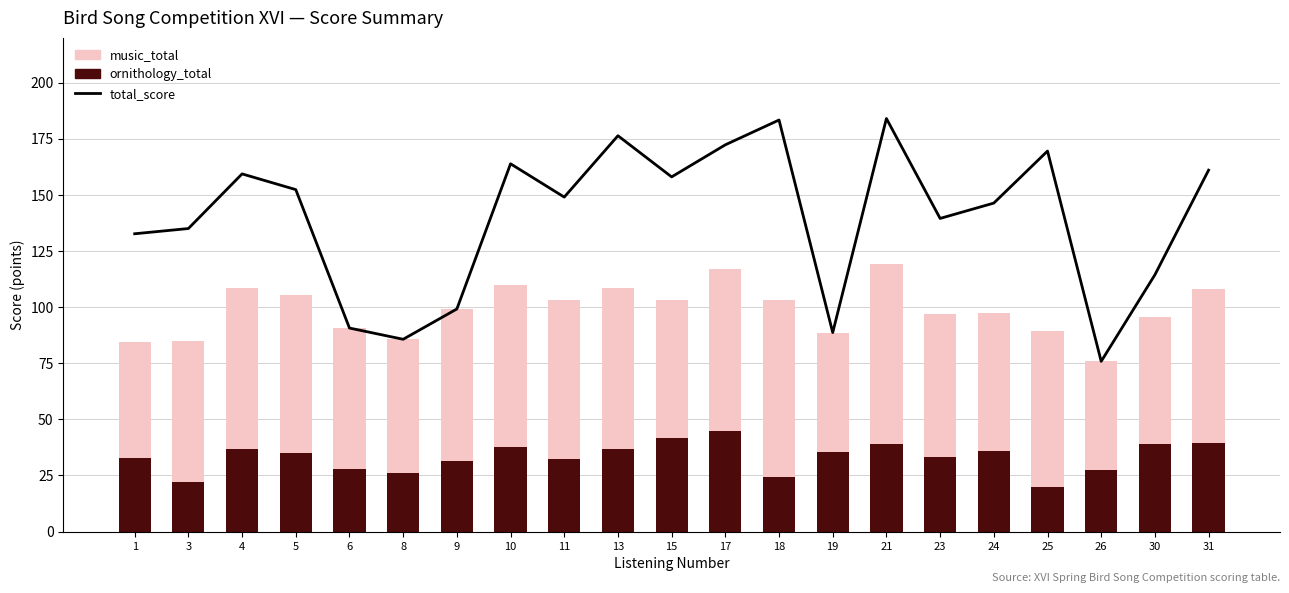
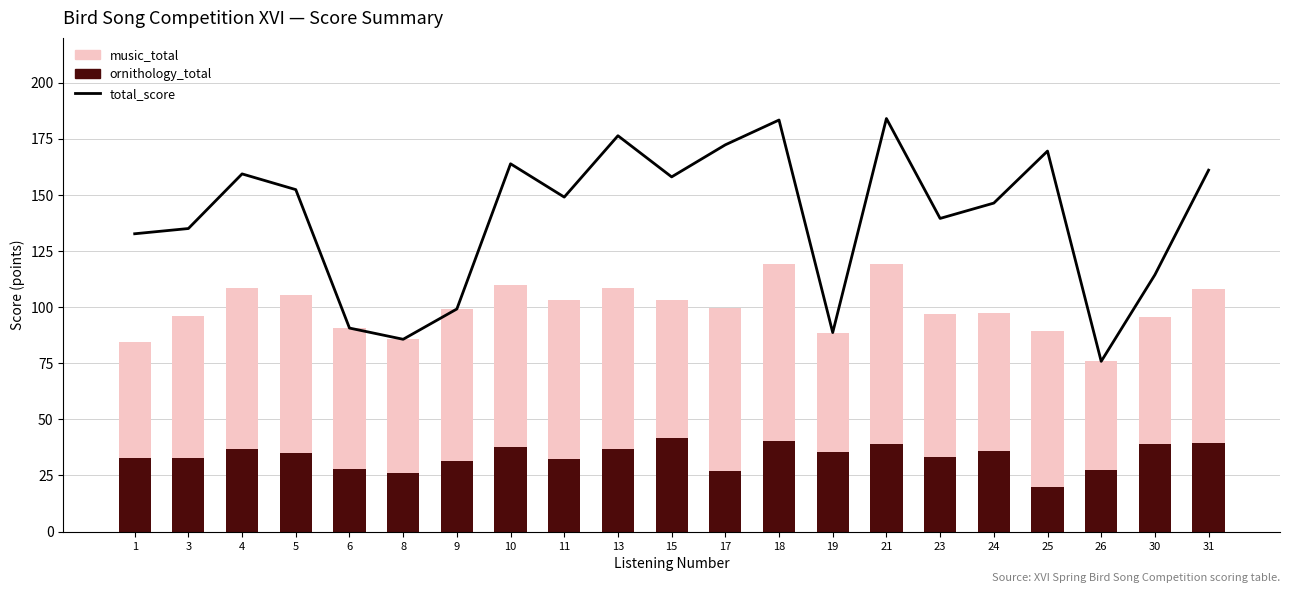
  {
    "total_score": {
      "1": 133,
      "3": 135,
      "4": 159,
      "5": 152,
      "6": 91,
      "8": 86,
      "9": 99,
      "10": 164,
      "11": 149,
      "13": 176,
      "15": 158,
      "17": 172,
      "18": 183,
      "19": 89,
      "21": 184,
      "23": 140,
      "24": 146,
      "25": 170,
      "26": 76,
      "30": 114,
      "31": 161
    },
    "ornithology_total": {
      "1": 33,
-     "3": 22,
+     "3": 33,
      "4": 37,
      "5": 35,
      "6": 28,
      "8": 26,
      "9": 32,
      "10": 38,
      "11": 33,
      "13": 37,
      "15": 42,
-     "17": 45,
-     "18": 24,
+     "17": 27,
+     "18": 40,
      "19": 36,
      "21": 39,
      "23": 33,
      "24": 36,
      "25": 20,
      "26": 28,
      "30": 39,
      "31": 39
    },
    "music_total": {
      "1": 52,
      "3": 63,
      "4": 71,
      "5": 70,
      "6": 63,
      "8": 60,
      "9": 68,
      "10": 72,
      "11": 71,
      "13": 71,
      "15": 61,
      "17": 73,
      "18": 79,
      "19": 53,
      "21": 80,
      "23": 64,
      "24": 61,
      "25": 70,
      "26": 48,
      "30": 57,
      "31": 69
    }
  }
